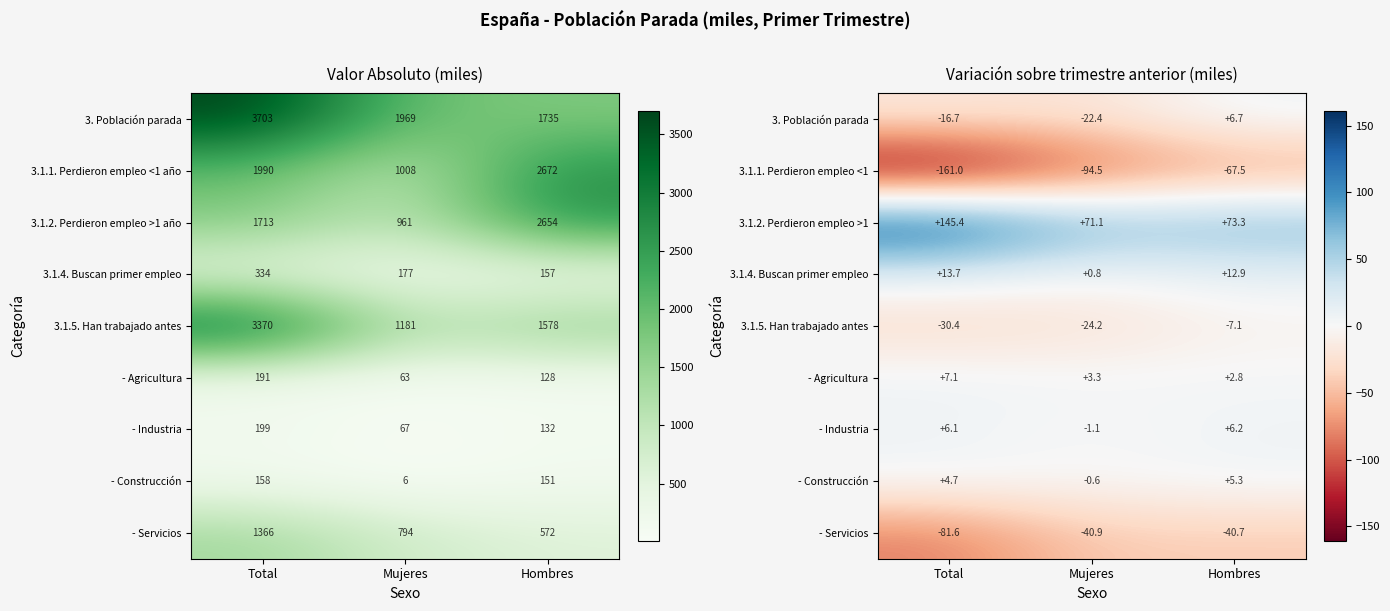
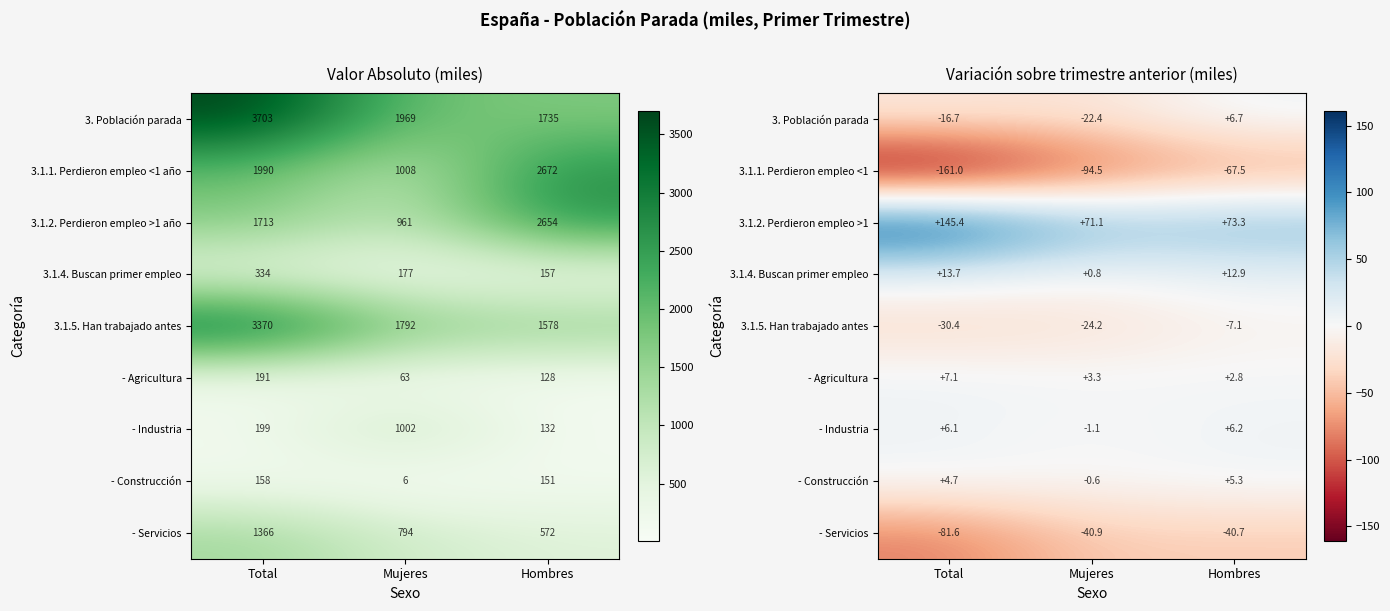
  {
    "Valor Absoluto (miles)": {
      "3. Población parada": {
        "Total": "3703",
        "Mujeres": "1969",
        "Hombres": "1735"
      },
      "3.1.1. Perdieron empleo <1 año": {
        "Total": "1990",
        "Mujeres": "1008",
        "Hombres": "2672"
      },
      "3.1.2. Perdieron empleo >1 año": {
        "Total": "1713",
        "Mujeres": "961",
        "Hombres": "2654"
      },
      "3.1.4. Buscan primer empleo": {
        "Total": "334",
        "Mujeres": "177",
        "Hombres": "157"
      },
      "3.1.5. Han trabajado antes": {
        "Total": "3370",
-       "Mujeres": "1181",
+       "Mujeres": "1792",
        "Hombres": "1578"
      },
      "- Agricultura": {
        "Total": "191",
        "Mujeres": "63",
        "Hombres": "128"
      },
      "- Industria": {
        "Total": "199",
-       "Mujeres": "67",
+       "Mujeres": "1002",
        "Hombres": "132"
      },
      "- Construcción": {
        "Total": "158",
        "Mujeres": "6",
        "Hombres": "151"
      },
      "- Servicios": {
        "Total": "1366",
        "Mujeres": "794",
        "Hombres": "572"
      }
    },
    "Variación sobre trimestre anterior (miles)": {
      "3. Población parada": {
        "Total": "-16.7",
        "Mujeres": "-22.4",
        "Hombres": "+6.7"
      },
      "3.1.1. Perdieron empleo <1": {
        "Total": "-161.0",
        "Mujeres": "-94.5",
        "Hombres": "-67.5"
      },
      "3.1.2. Perdieron empleo >1": {
        "Total": "+145.4",
        "Mujeres": "+71.1",
        "Hombres": "+73.3"
      },
      "3.1.4. Buscan primer empleo": {
        "Total": "+13.7",
        "Mujeres": "+0.8",
        "Hombres": "+12.9"
      },
      "3.1.5. Han trabajado antes": {
        "Total": "-30.4",
        "Mujeres": "-24.2",
        "Hombres": "-7.1"
      },
      "- Agricultura": {
        "Total": "+7.1",
        "Mujeres": "+3.3",
        "Hombres": "+2.8"
      },
      "- Industria": {
        "Total": "+6.1",
        "Mujeres": "-1.1",
        "Hombres": "+6.2"
      },
      "- Construcción": {
        "Total": "+4.7",
        "Mujeres": "-0.6",
        "Hombres": "+5.3"
      },
      "- Servicios": {
        "Total": "-81.6",
        "Mujeres": "-40.9",
        "Hombres": "-40.7"
      }
    }
  }
